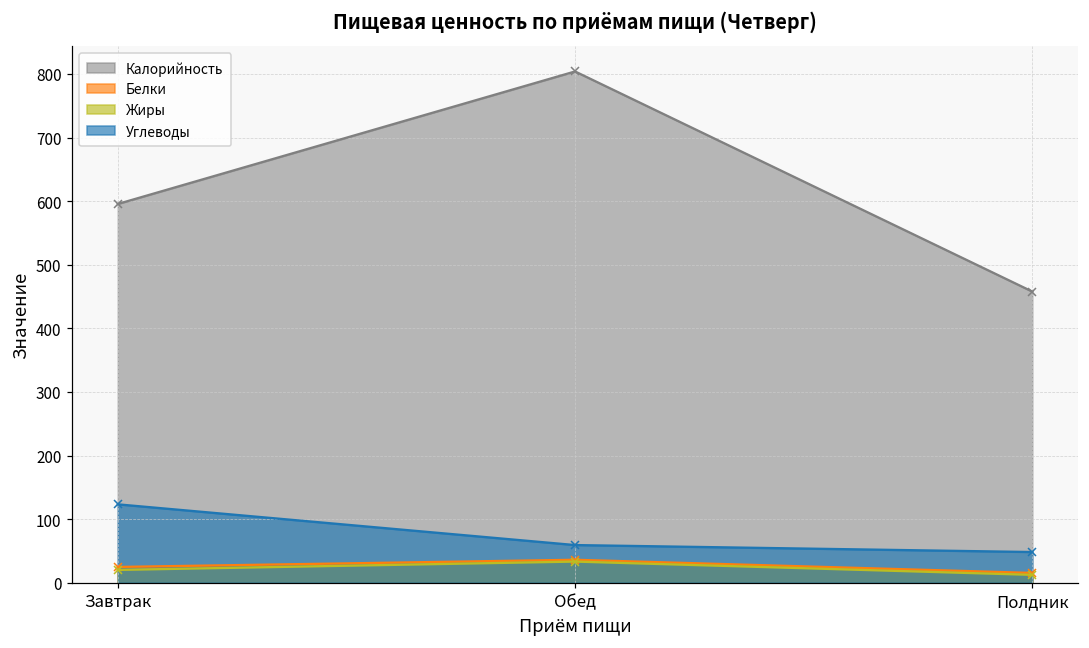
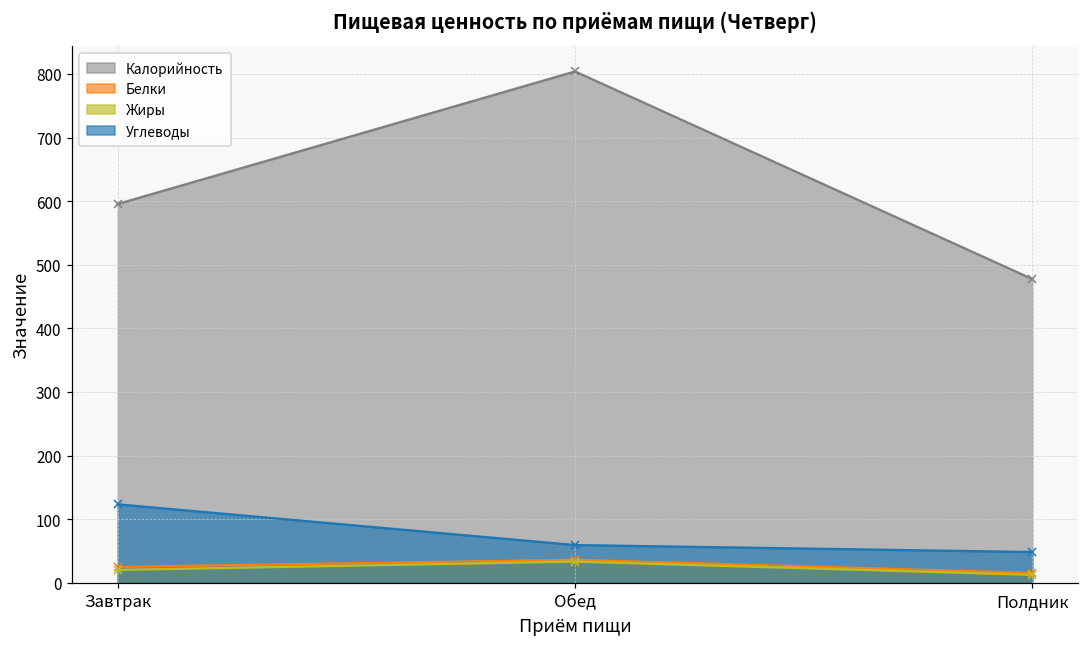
  {
    "Калорийность": {
      "Завтрак": 600,
      "Обед": 800,
-     "Полдник": 460
+     "Полдник": 480
    },
    "Белки": {
      "Завтрак": 20
    },
    "Жиры": {
      "Завтрак": 20
    },
    "Углеводы": {
      "Завтрак": 120,
      "Обед": 60,
      "Полдник": 50
    }
  }
